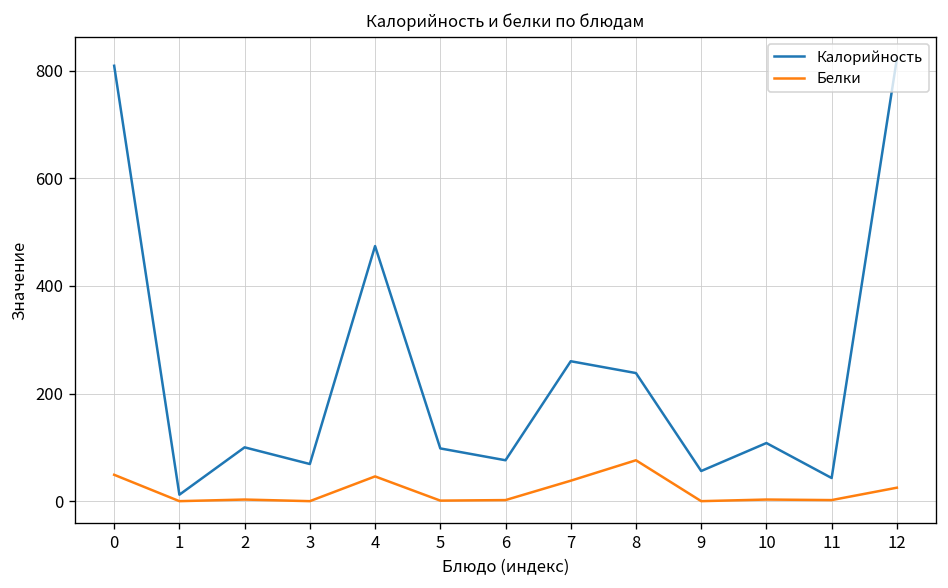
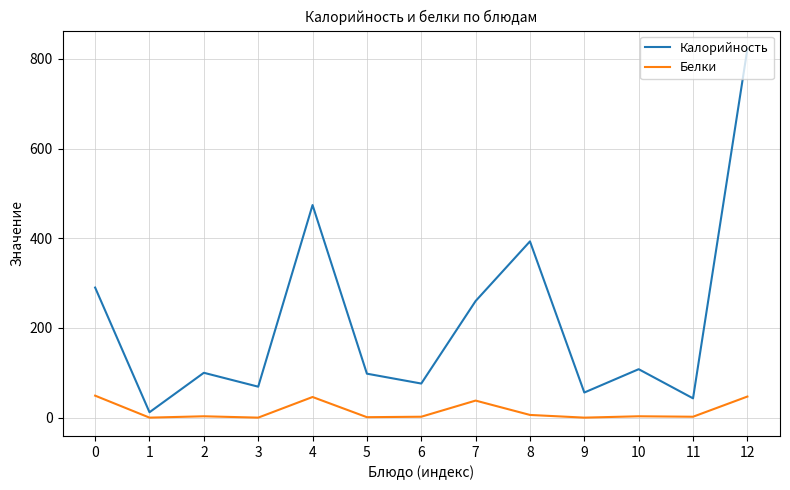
  {
    "Калорийность": {
-     "0": 810,
+     "0": 290,
      "1": 10,
      "2": 100,
      "3": 70,
      "4": 470,
      "5": 100,
      "6": 80,
      "7": 260,
-     "8": 240,
+     "8": 390,
      "9": 60,
      "10": 110,
      "11": 40
    },
    "Белки": {
      "0": 50,
      "1": 0,
      "2": 0,
      "3": 0,
      "4": 50,
      "5": 0,
      "6": 0,
      "7": 40,
-     "8": 80,
+     "8": 10,
      "9": 0,
      "10": 0,
      "11": 0,
-     "12": 30
+     "12": 50
    }
  }
